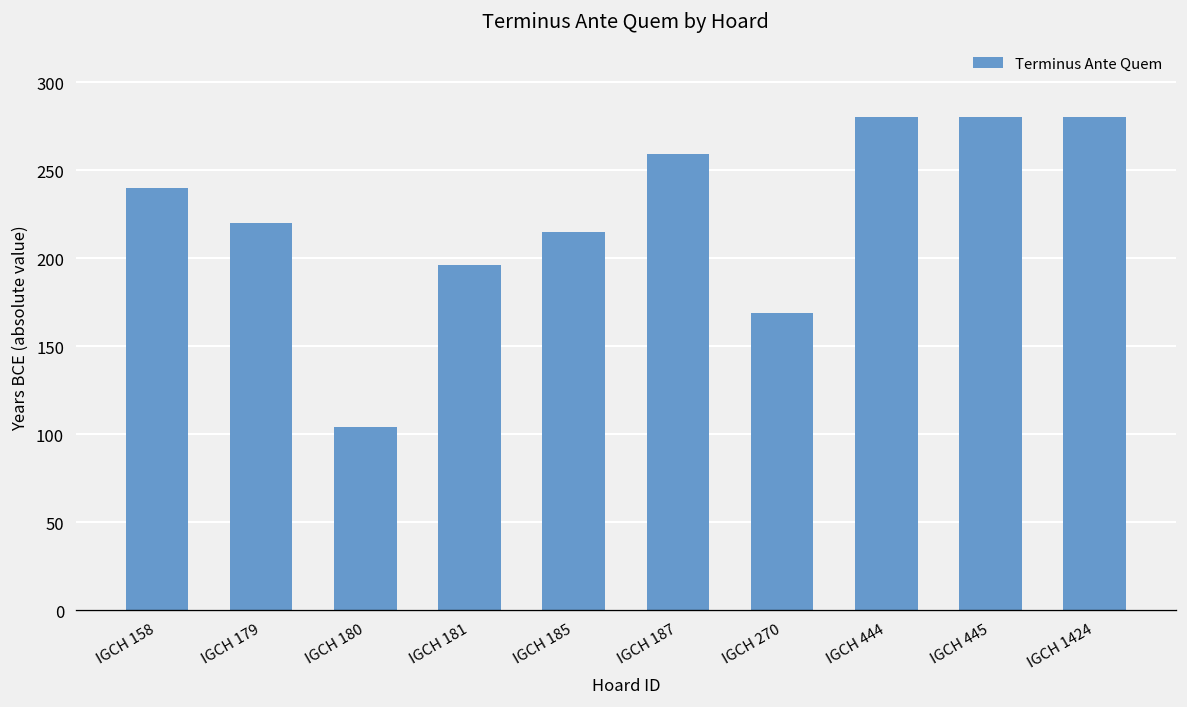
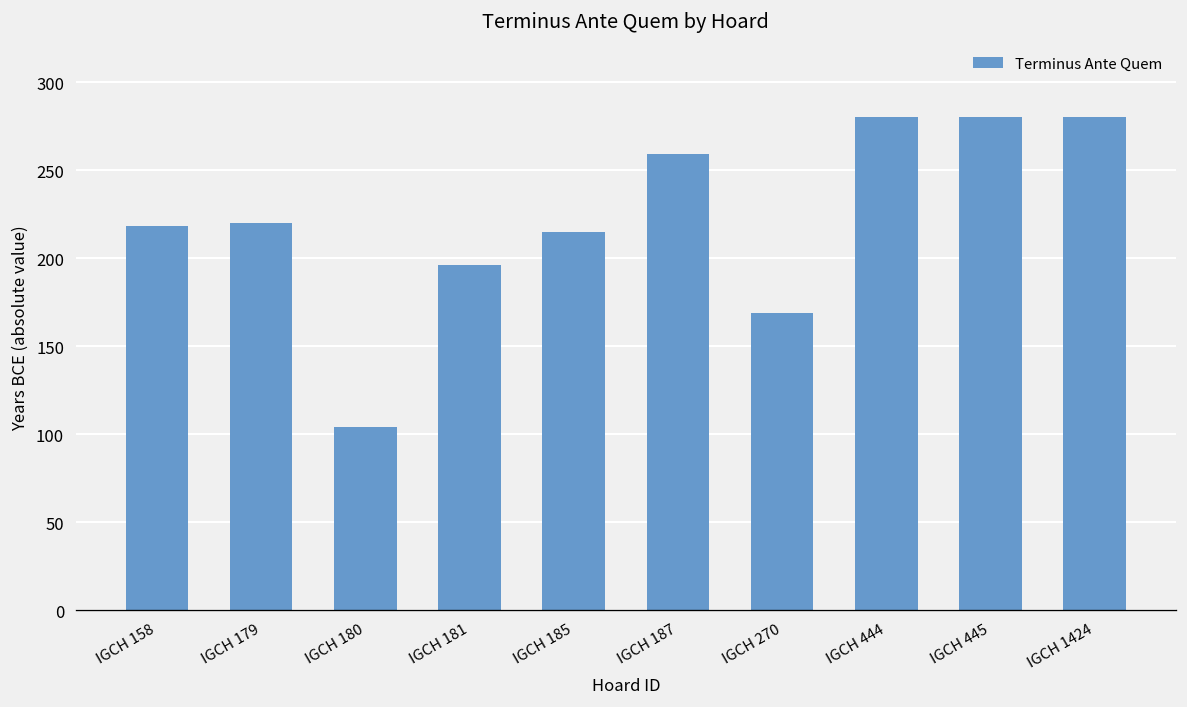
  {
-   "IGCH 158": 240,
+   "IGCH 158": 218,
    "IGCH 179": 220,
    "IGCH 180": 104,
    "IGCH 181": 196,
    "IGCH 185": 215,
    "IGCH 187": 259,
    "IGCH 270": 169,
    "IGCH 444": 280,
    "IGCH 445": 280,
    "IGCH 1424": 280
  }
